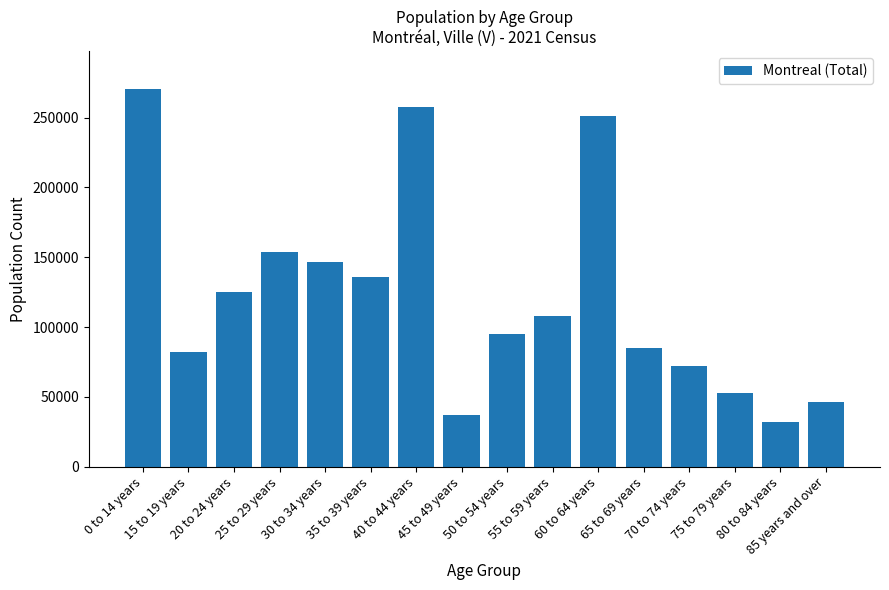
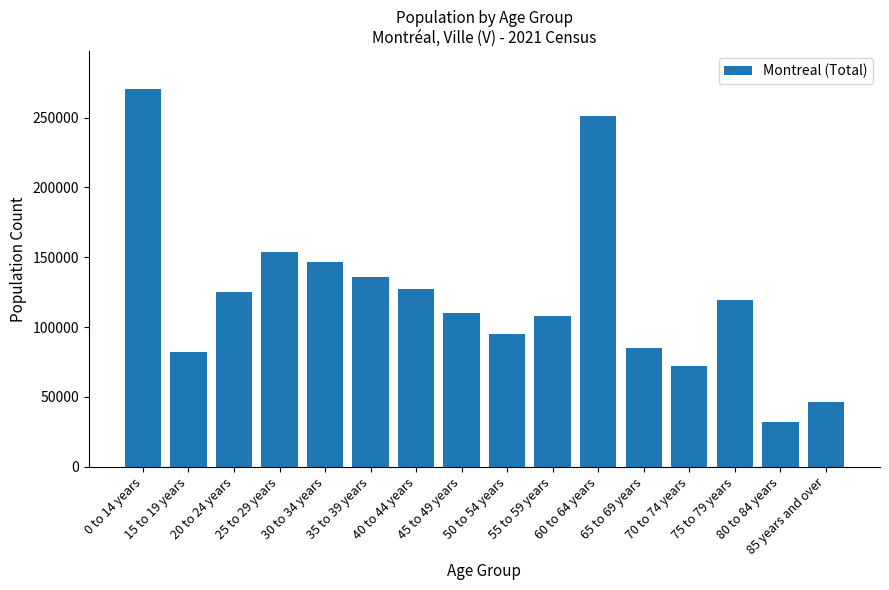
  {
    "0 to 14 years": 270000,
    "15 to 19 years": 82000,
    "20 to 24 years": 125000,
    "25 to 29 years": 154000,
    "30 to 34 years": 147000,
    "35 to 39 years": 136000,
-   "40 to 44 years": 258000,
-   "45 to 49 years": 37000,
+   "40 to 44 years": 127000,
+   "45 to 49 years": 110000,
    "50 to 54 years": 95000,
    "55 to 59 years": 108000,
    "60 to 64 years": 251000,
    "65 to 69 years": 85000,
    "70 to 74 years": 72000,
-   "75 to 79 years": 53000,
+   "75 to 79 years": 120000,
    "80 to 84 years": 32000,
    "85 years and over": 46000
  }
